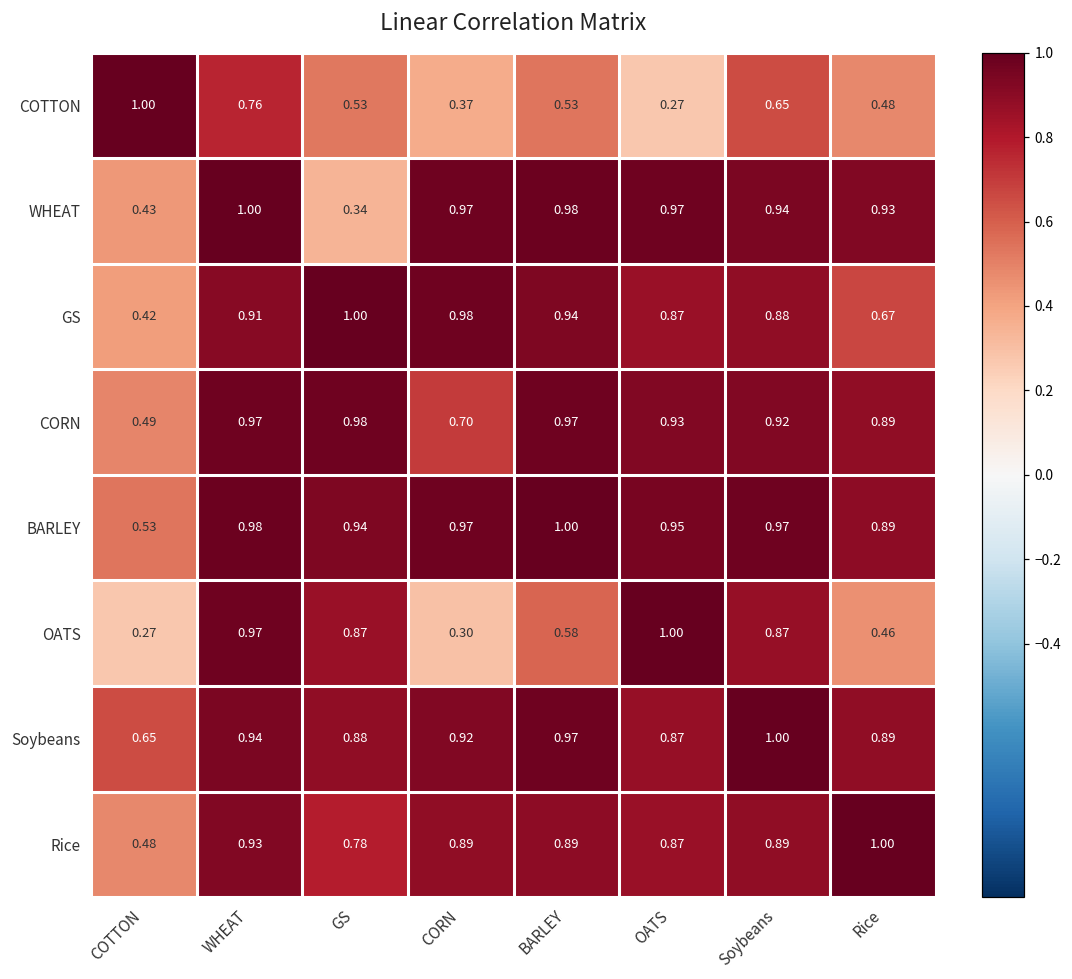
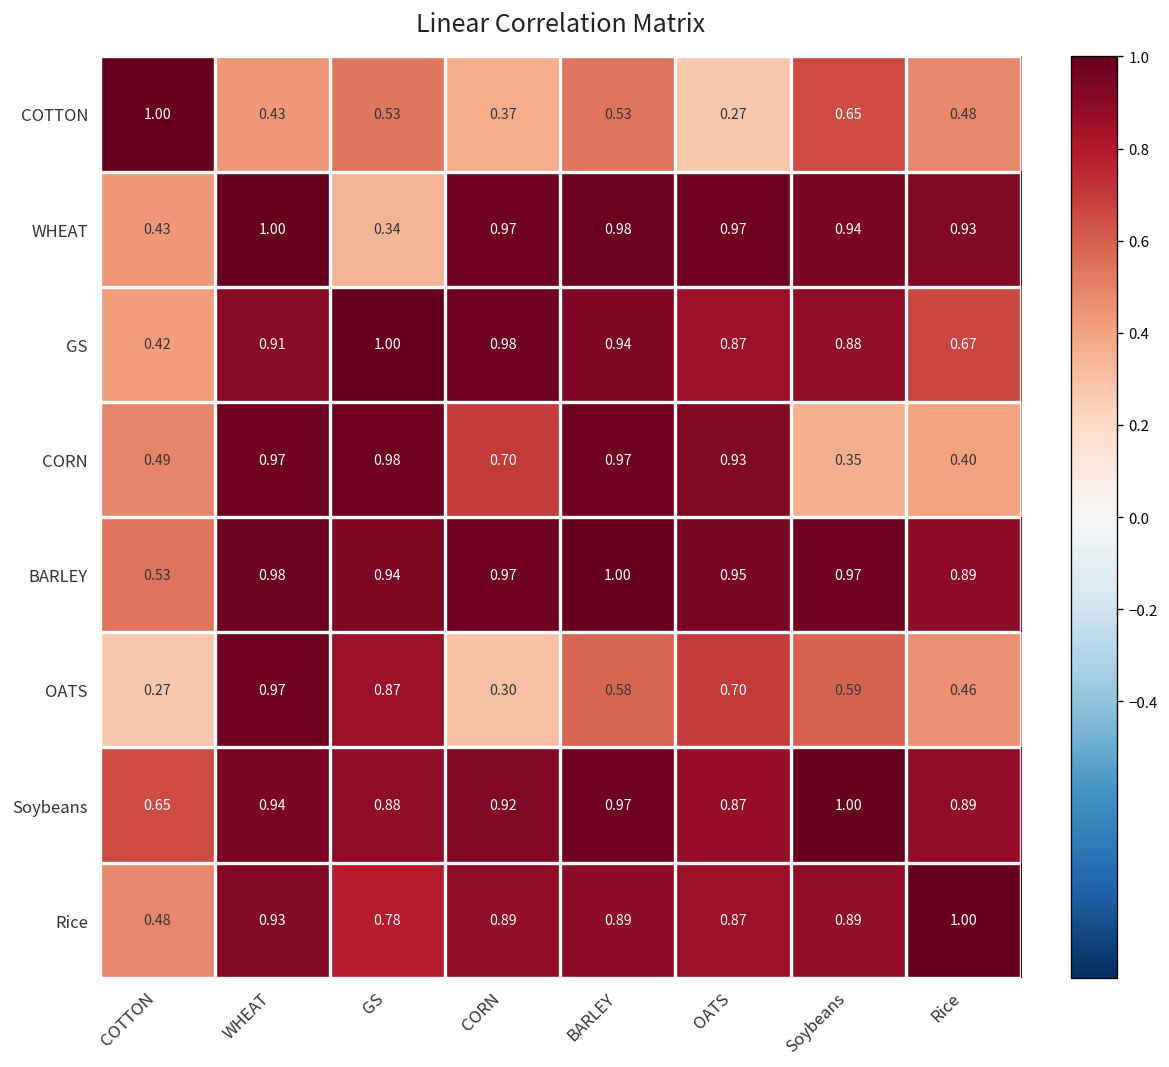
  {
    "COTTON": {
      "COTTON": 1.00,
-     "WHEAT": 0.76,
+     "WHEAT": 0.43,
      "GS": 0.53,
      "CORN": 0.37,
      "BARLEY": 0.53,
      "OATS": 0.27,
      "Soybeans": 0.65,
      "Rice": 0.48
    },
    "WHEAT": {
      "COTTON": 0.43,
      "WHEAT": 1.00,
      "GS": 0.34,
      "CORN": 0.97,
      "BARLEY": 0.98,
      "OATS": 0.97,
      "Soybeans": 0.94,
      "Rice": 0.93
    },
    "GS": {
      "COTTON": 0.42,
      "WHEAT": 0.91,
      "GS": 1.00,
      "CORN": 0.98,
      "BARLEY": 0.94,
      "OATS": 0.87,
      "Soybeans": 0.88,
      "Rice": 0.67
    },
    "CORN": {
      "COTTON": 0.49,
      "WHEAT": 0.97,
      "GS": 0.98,
      "CORN": 0.70,
      "BARLEY": 0.97,
      "OATS": 0.93,
-     "Soybeans": 0.92,
-     "Rice": 0.89
+     "Soybeans": 0.35,
+     "Rice": 0.40
    },
    "BARLEY": {
      "COTTON": 0.53,
      "WHEAT": 0.98,
      "GS": 0.94,
      "CORN": 0.97,
      "BARLEY": 1.00,
      "OATS": 0.95,
      "Soybeans": 0.97,
      "Rice": 0.89
    },
    "OATS": {
      "COTTON": 0.27,
      "WHEAT": 0.97,
      "GS": 0.87,
      "CORN": 0.30,
      "BARLEY": 0.58,
-     "OATS": 1.00,
-     "Soybeans": 0.87,
+     "OATS": 0.70,
+     "Soybeans": 0.59,
      "Rice": 0.46
    },
    "Soybeans": {
      "COTTON": 0.65,
      "WHEAT": 0.94,
      "GS": 0.88,
      "CORN": 0.92,
      "BARLEY": 0.97,
      "OATS": 0.87,
      "Soybeans": 1.00,
      "Rice": 0.89
    },
    "Rice": {
      "COTTON": 0.48,
      "WHEAT": 0.93,
      "GS": 0.78,
      "CORN": 0.89,
      "BARLEY": 0.89,
      "OATS": 0.87,
      "Soybeans": 0.89,
      "Rice": 1.00
    }
  }
